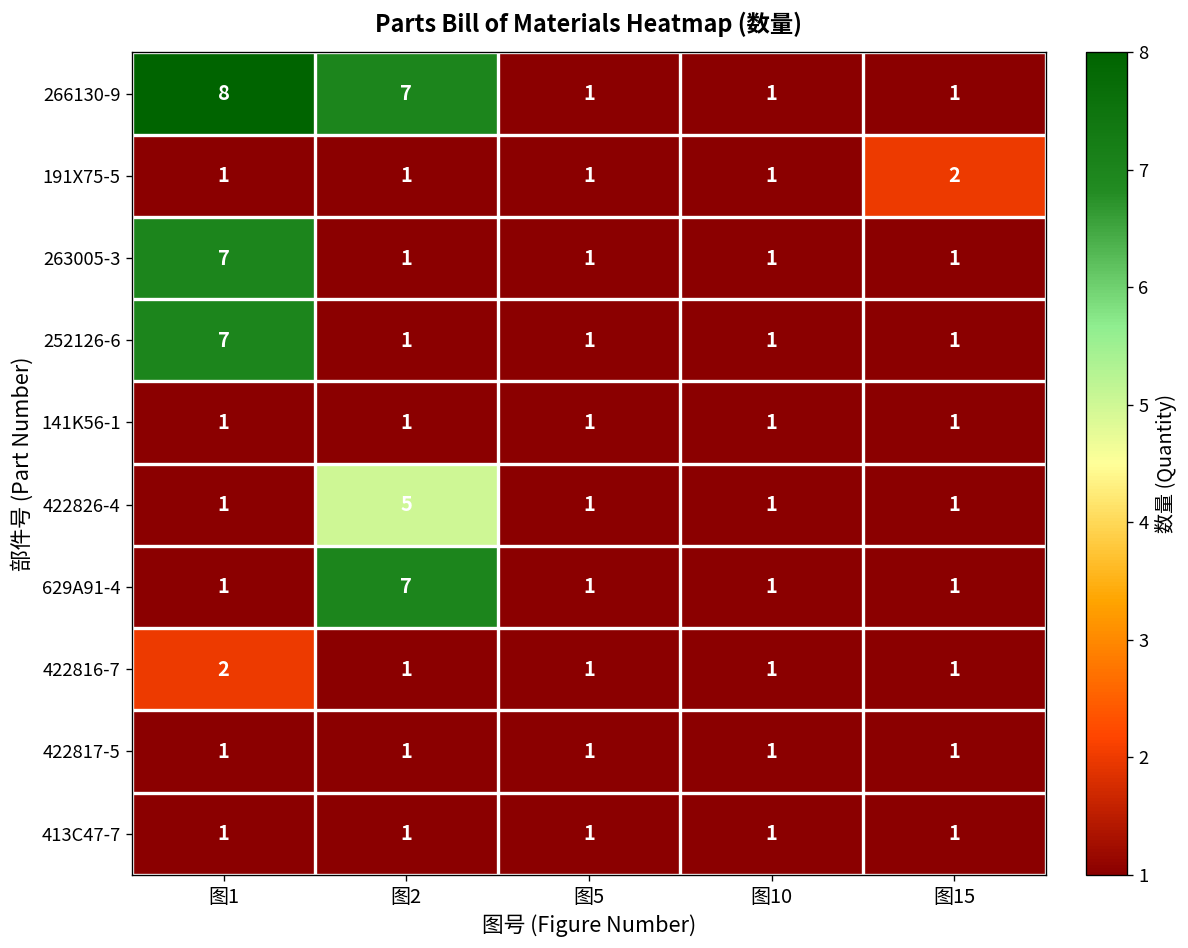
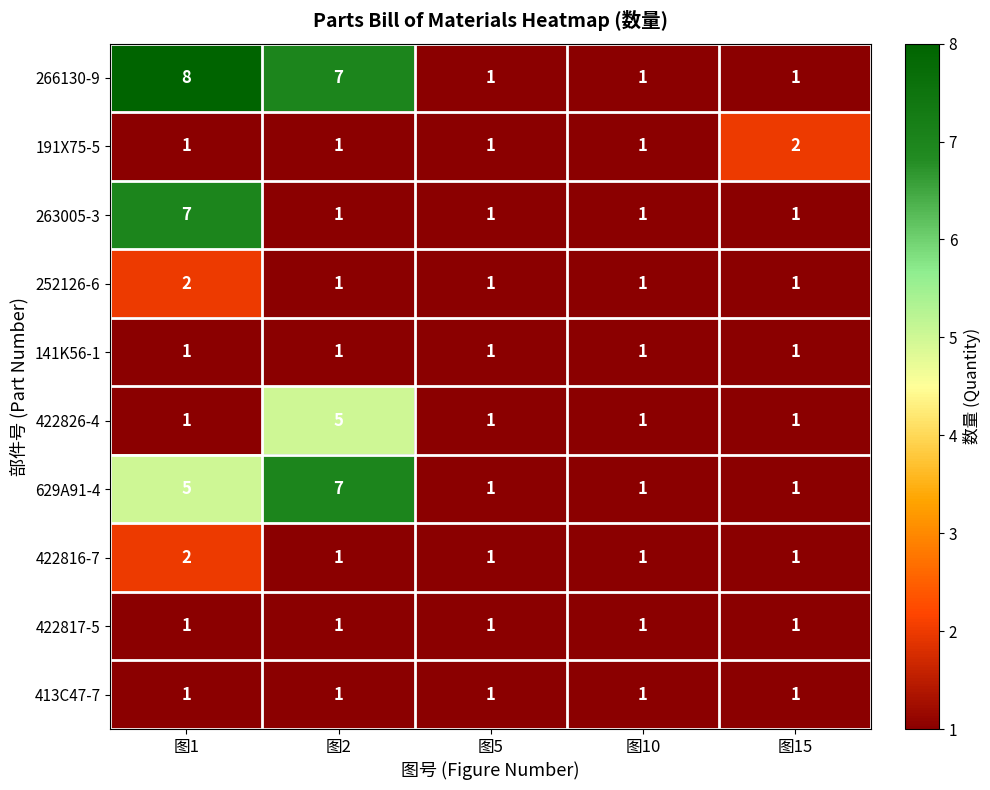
  {
    "266130-9": {
      "图1": 8,
      "图2": 7,
      "图5": 1,
      "图10": 1,
      "图15": 1
    },
    "191X75-5": {
      "图1": 1,
      "图2": 1,
      "图5": 1,
      "图10": 1,
      "图15": 2
    },
    "263005-3": {
      "图1": 7,
      "图2": 1,
      "图5": 1,
      "图10": 1,
      "图15": 1
    },
    "252126-6": {
-     "图1": 7,
+     "图1": 2,
      "图2": 1,
      "图5": 1,
      "图10": 1,
      "图15": 1
    },
    "141K56-1": {
      "图1": 1,
      "图2": 1,
      "图5": 1,
      "图10": 1,
      "图15": 1
    },
    "422826-4": {
      "图1": 1,
      "图2": 5,
      "图5": 1,
      "图10": 1,
      "图15": 1
    },
    "629A91-4": {
-     "图1": 1,
+     "图1": 5,
      "图2": 7,
      "图5": 1,
      "图10": 1,
      "图15": 1
    },
    "422816-7": {
      "图1": 2,
      "图2": 1,
      "图5": 1,
      "图10": 1,
      "图15": 1
    },
    "422817-5": {
      "图1": 1,
      "图2": 1,
      "图5": 1,
      "图10": 1,
      "图15": 1
    },
    "413C47-7": {
      "图1": 1,
      "图2": 1,
      "图5": 1,
      "图10": 1,
      "图15": 1
    }
  }
